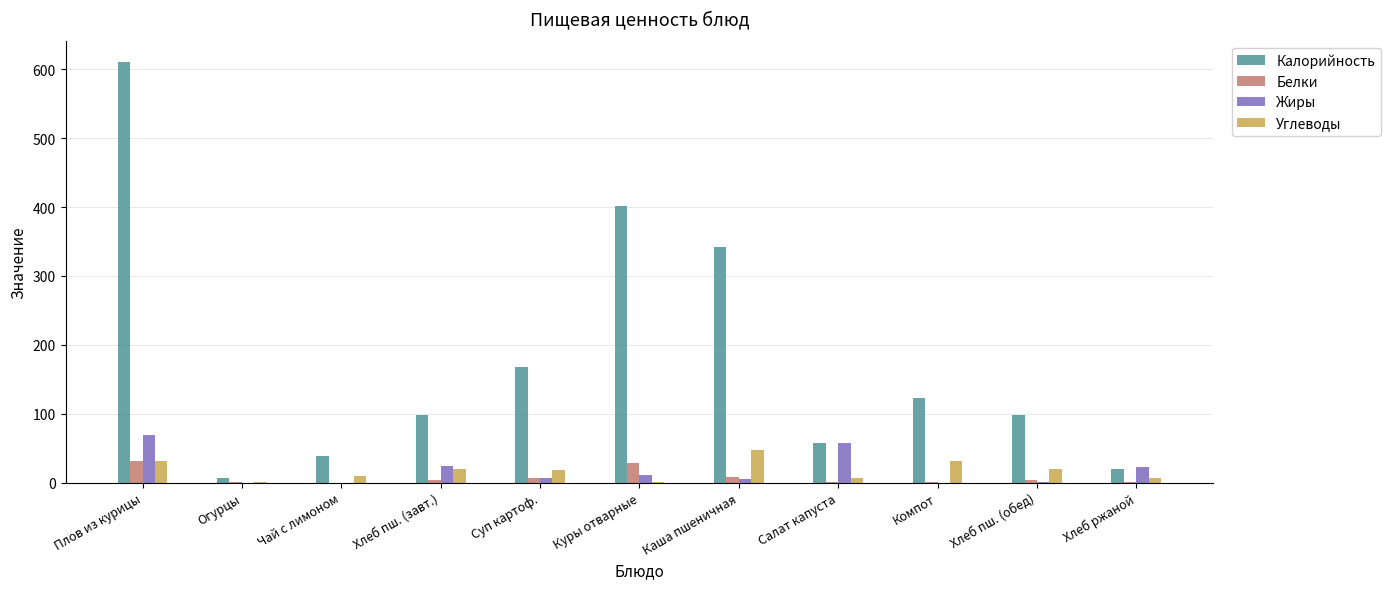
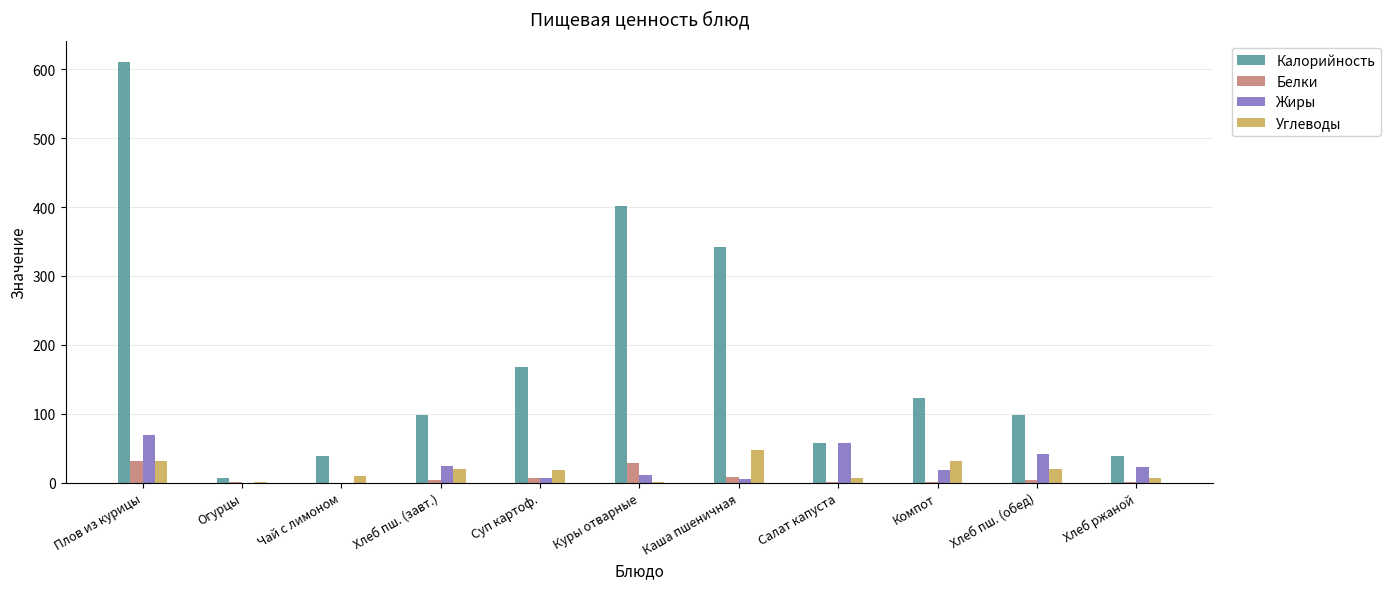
  {
    "Калорийность": {
      "Плов из курицы": 610,
      "Огурцы": 10,
      "Чай с лимоном": 40,
      "Хлеб пш. (завт.)": 100,
      "Суп картоф.": 170,
      "Куры отварные": 400,
      "Каша пшеничная": 340,
      "Салат капуста": 60,
      "Компот": 120,
      "Хлеб пш. (обед)": 100,
-     "Хлеб ржаной": 20
+     "Хлеб ржаной": 40
    },
    "Жиры": {
      "Плов из курицы": 70,
      "Чай с лимоном": 0,
      "Хлеб пш. (завт.)": 20,
      "Суп картоф.": 10,
      "Куры отварные": 10,
      "Каша пшеничная": 0,
      "Салат капуста": 60,
-     "Компот": 0,
-     "Хлеб пш. (обед)": 0,
+     "Компот": 20,
+     "Хлеб пш. (обед)": 40,
      "Хлеб ржаной": 20
    }
  }
